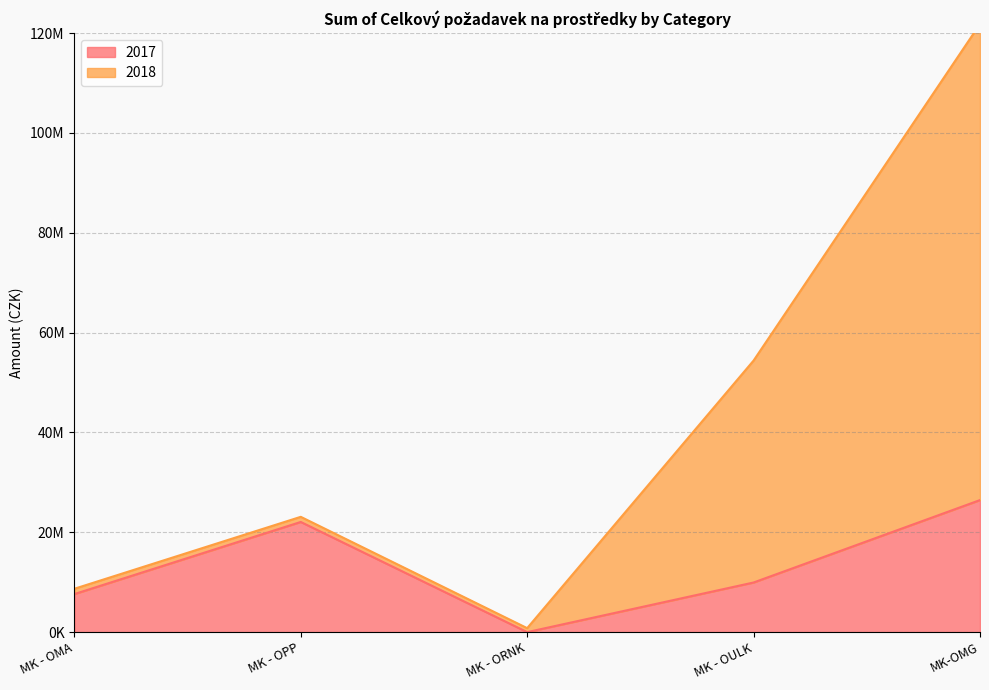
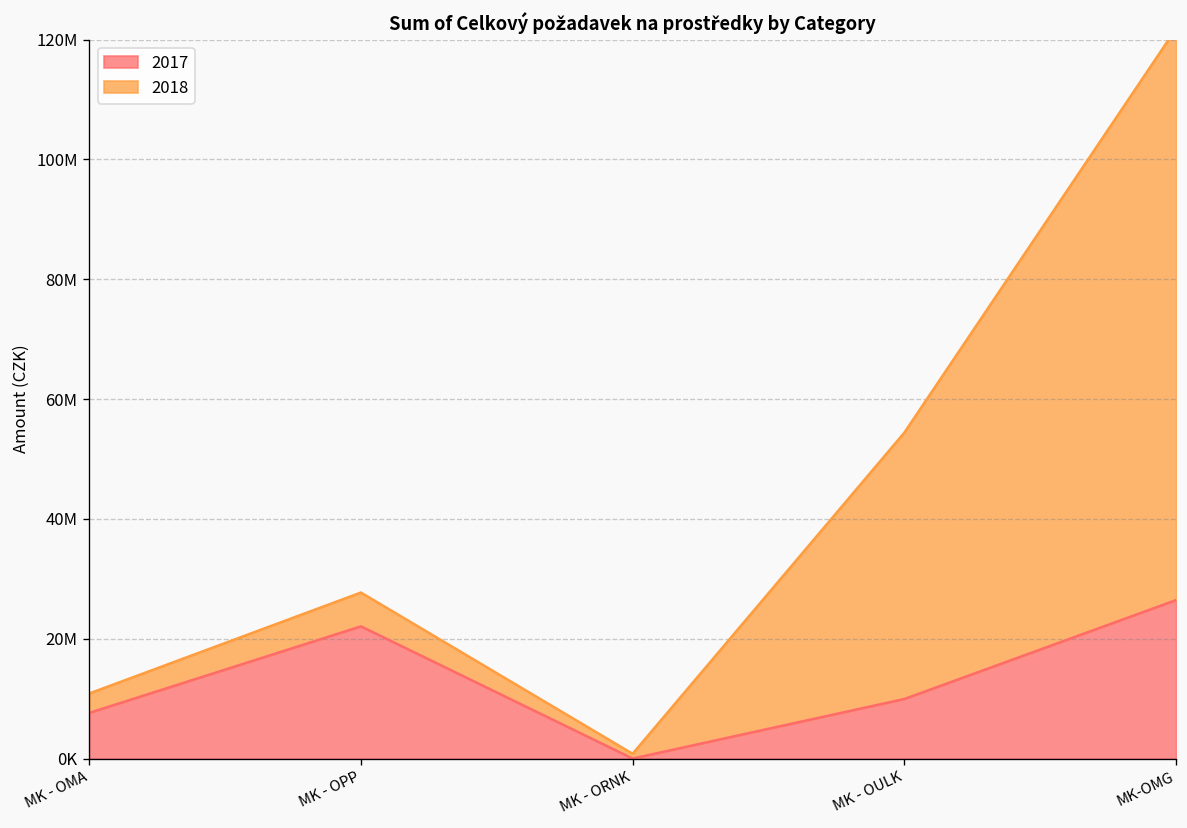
  {
    "2017": {
      "MK - OMA": 8000000,
      "MK - OPP": 22000000,
      "MK - ORNK": 0,
      "MK - OULK": 10000000,
      "MK-OMG": 26000000
    },
    "2018": {
-     "MK - OMA": 1000000,
-     "MK - OPP": 1000000,
+     "MK - OMA": 3000000,
+     "MK - OPP": 6000000,
      "MK - ORNK": 1000000,
      "MK - OULK": 44000000
    }
  }
